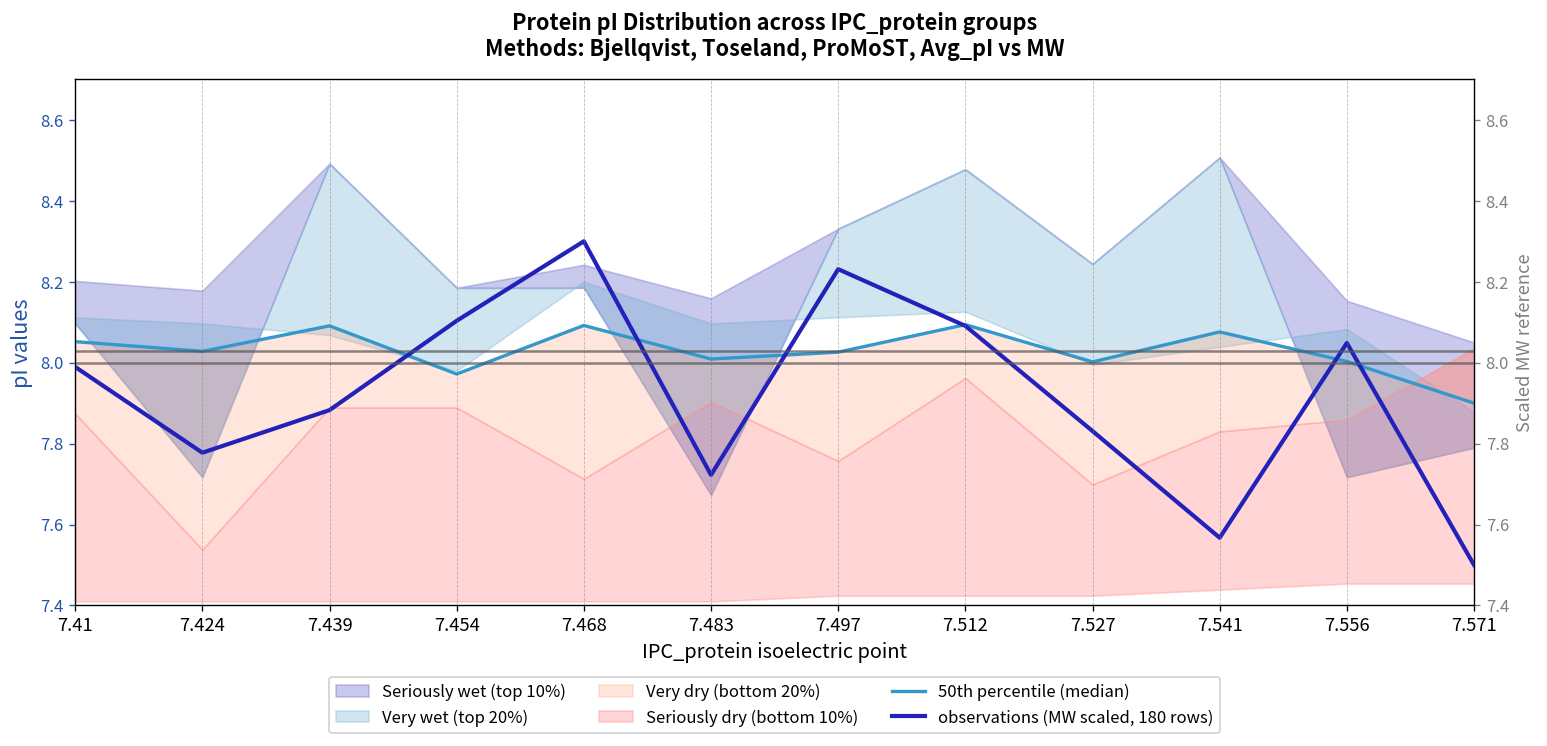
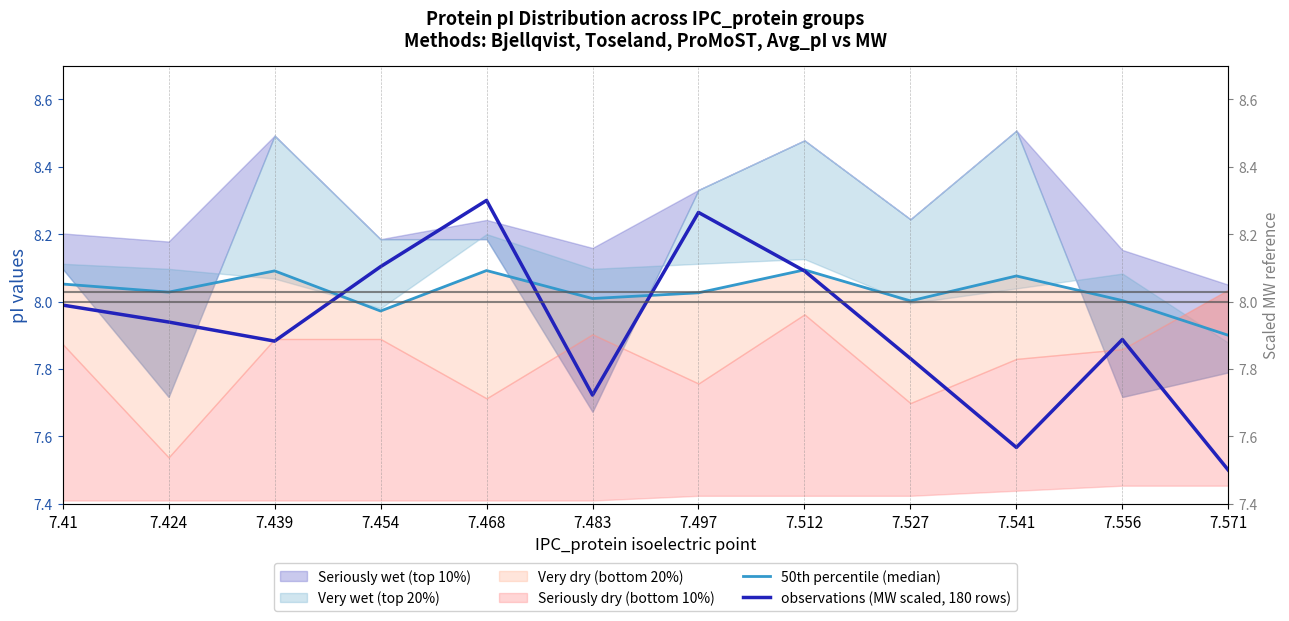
  {
    "observations (MW scaled, 180 rows)": {
      "7.41": 7.99,
-     "7.424": 7.78,
+     "7.424": 7.94,
      "7.454": 8.10,
      "7.468": 8.30,
      "7.483": 7.72,
-     "7.497": 8.23,
+     "7.497": 8.26,
      "7.527": 7.83,
      "7.541": 7.57,
-     "7.556": 8.05,
+     "7.556": 7.89,
      "7.571": 7.50
    }
  }
